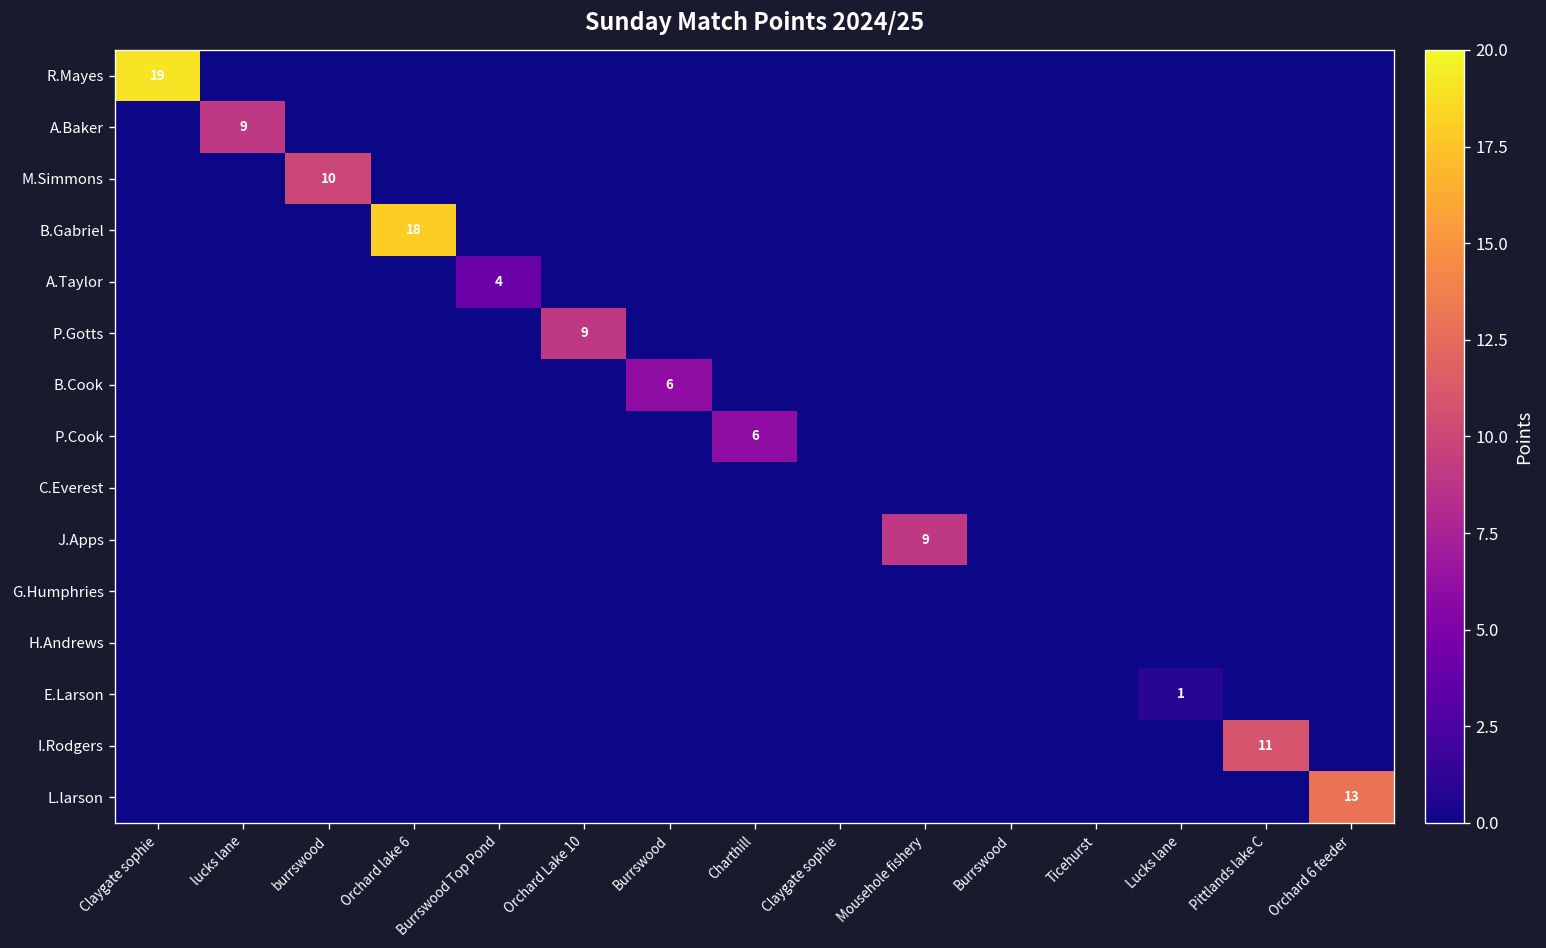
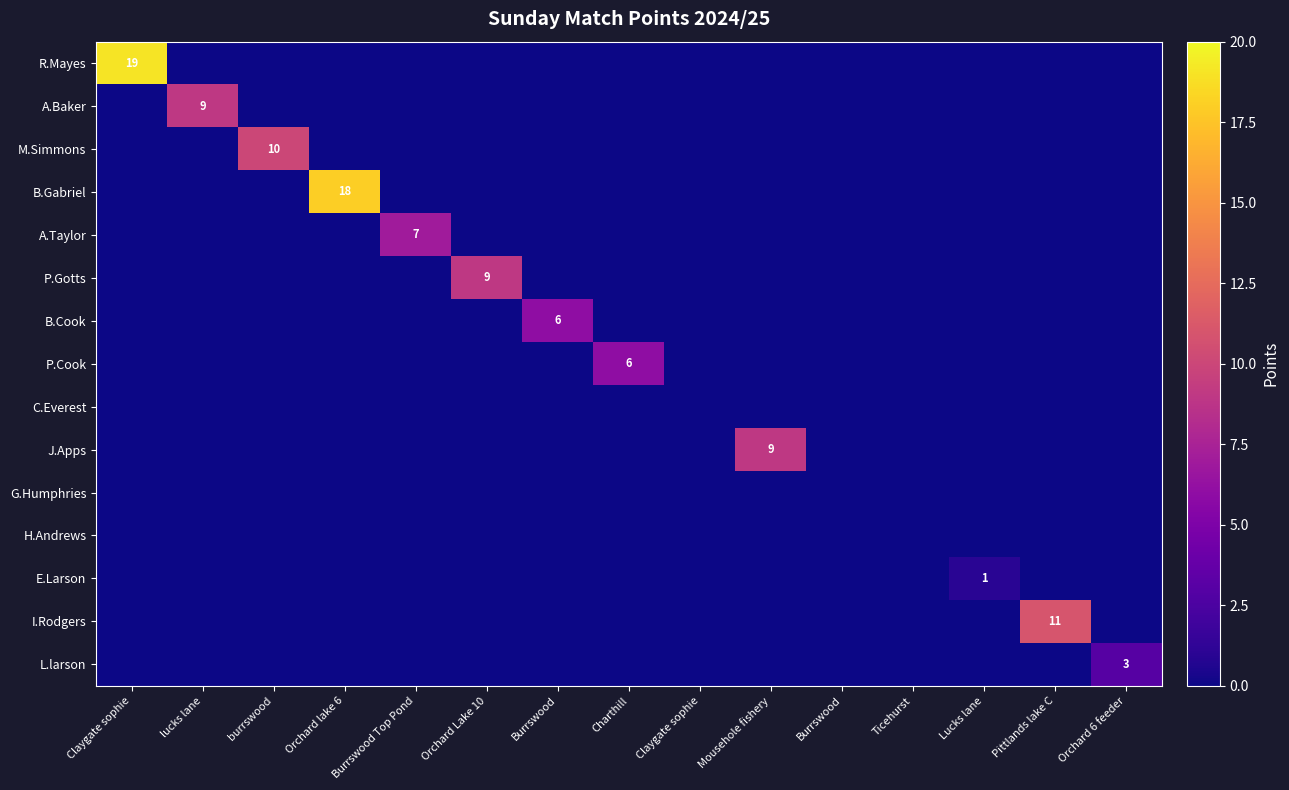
  {
    "A.Baker": {
      "lucks lane": 9
    },
    "M.Simmons": {
      "burrswood": 10
    },
    "B.Gabriel": {
      "Orchard lake 6": 18
    },
    "A.Taylor": {
-     "Burrswood Top Pond": 4
+     "Burrswood Top Pond": 7
    },
    "P.Gotts": {
      "Orchard Lake 10": 9
    },
    "P.Cook": {
      "Charthill": 6
    },
    "J.Apps": {
      "Mousehole fishery": 9
    },
    "E.Larson": {
      "Lucks lane": 1
    },
    "I.Rodgers": {
      "Pittlands lake C": 11
    },
    "L.larson": {
-     "Orchard 6 feeder": 13
+     "Orchard 6 feeder": 3
    }
  }
